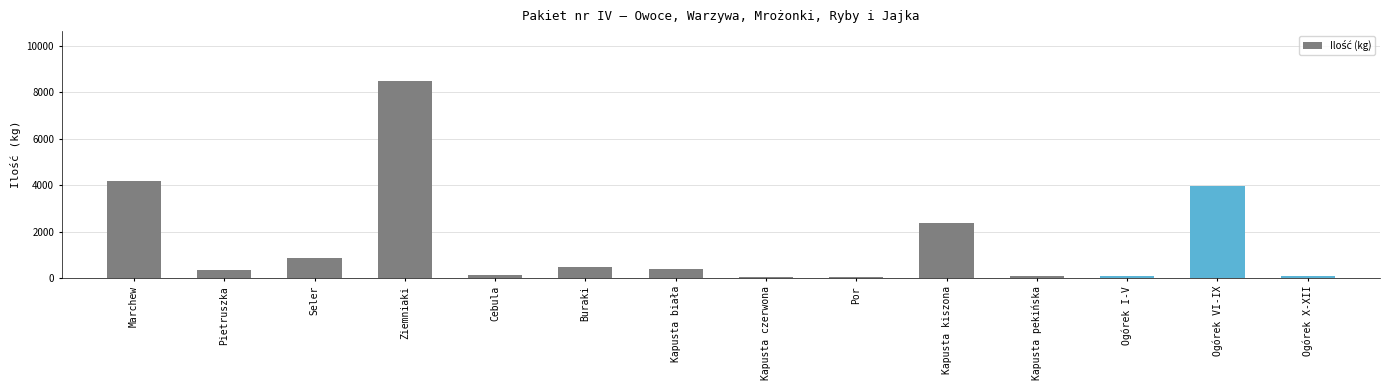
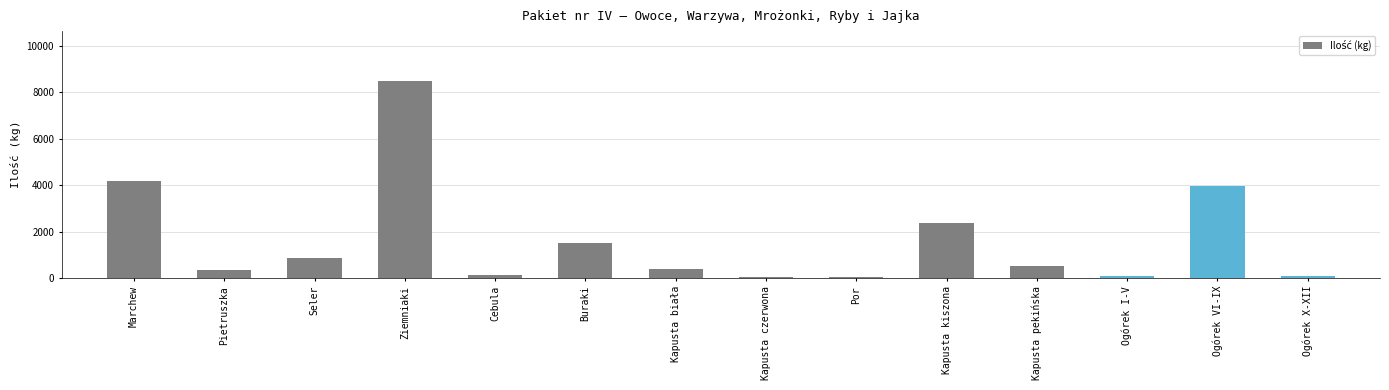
  {
    "Marchew": 4200,
    "Pietruszka": 400,
    "Seler": 900,
    "Ziemniaki": 8500,
    "Cebula": 200,
-   "Buraki": 500,
+   "Buraki": 1500,
    "Kapusta biała": 400,
    "Kapusta kiszona": 2400,
-   "Kapusta pekińska": 100,
+   "Kapusta pekińska": 500,
    "Ogórek VI-IX": 4000
  }
